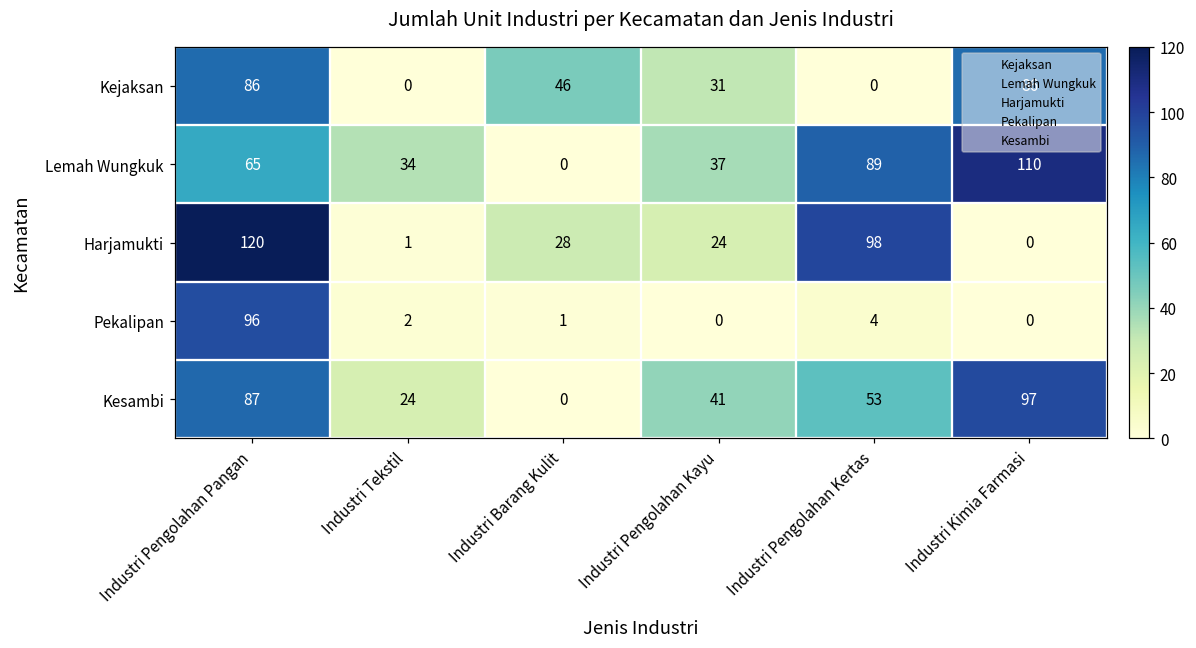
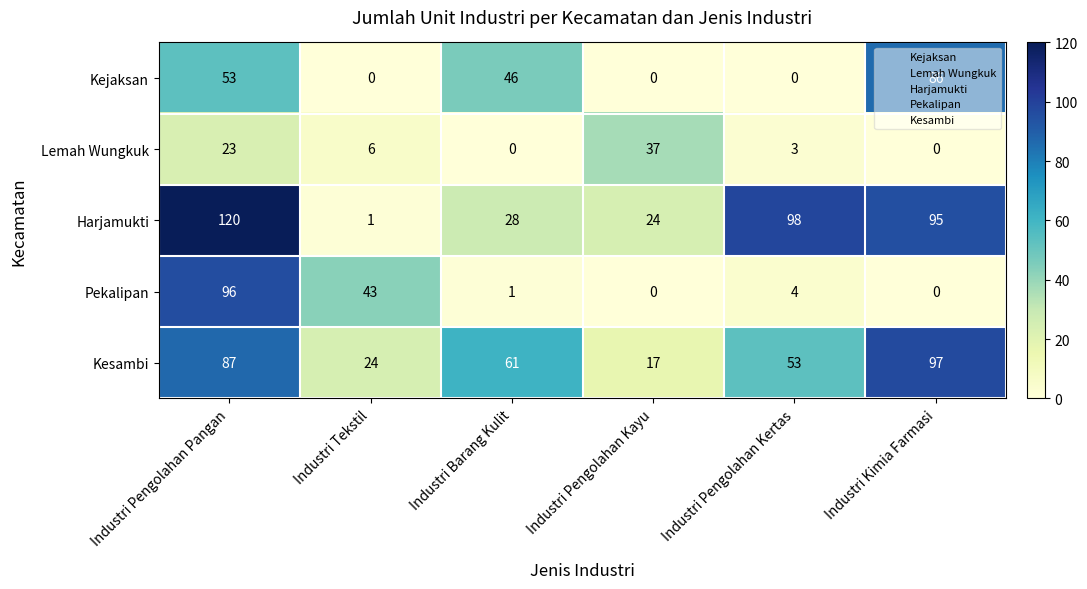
  {
    "Kejaksan": {
-     "Industri Pengolahan Pangan": 86,
+     "Industri Pengolahan Pangan": 53,
      "Industri Tekstil": 0,
      "Industri Barang Kulit": 46,
-     "Industri Pengolahan Kayu": 31,
+     "Industri Pengolahan Kayu": 0,
      "Industri Pengolahan Kertas": 0
    },
    "Lemah Wungkuk": {
-     "Industri Pengolahan Pangan": 65,
-     "Industri Tekstil": 34,
+     "Industri Pengolahan Pangan": 23,
+     "Industri Tekstil": 6,
      "Industri Barang Kulit": 0,
      "Industri Pengolahan Kayu": 37,
-     "Industri Pengolahan Kertas": 89,
-     "Industri Kimia Farmasi": 110
+     "Industri Pengolahan Kertas": 3,
+     "Industri Kimia Farmasi": 0
    },
    "Harjamukti": {
      "Industri Pengolahan Pangan": 120,
      "Industri Tekstil": 1,
      "Industri Barang Kulit": 28,
      "Industri Pengolahan Kayu": 24,
      "Industri Pengolahan Kertas": 98,
-     "Industri Kimia Farmasi": 0
+     "Industri Kimia Farmasi": 95
    },
    "Pekalipan": {
      "Industri Pengolahan Pangan": 96,
-     "Industri Tekstil": 2,
+     "Industri Tekstil": 43,
      "Industri Barang Kulit": 1,
      "Industri Pengolahan Kayu": 0,
      "Industri Pengolahan Kertas": 4,
      "Industri Kimia Farmasi": 0
    },
    "Kesambi": {
      "Industri Pengolahan Pangan": 87,
      "Industri Tekstil": 24,
-     "Industri Barang Kulit": 0,
-     "Industri Pengolahan Kayu": 41,
+     "Industri Barang Kulit": 61,
+     "Industri Pengolahan Kayu": 17,
      "Industri Pengolahan Kertas": 53,
      "Industri Kimia Farmasi": 97
    }
  }
